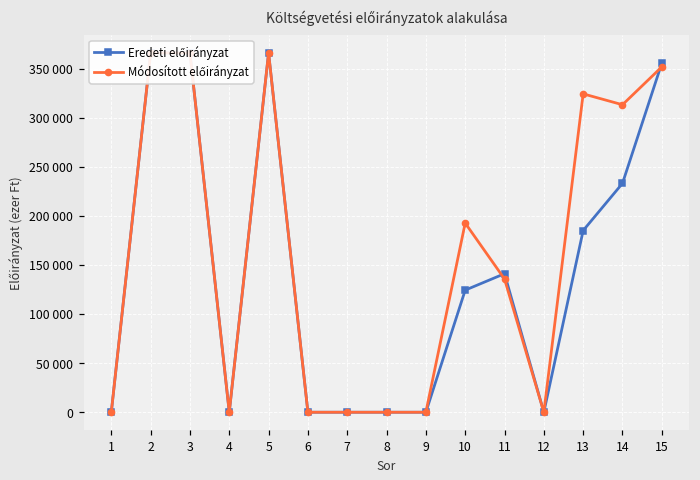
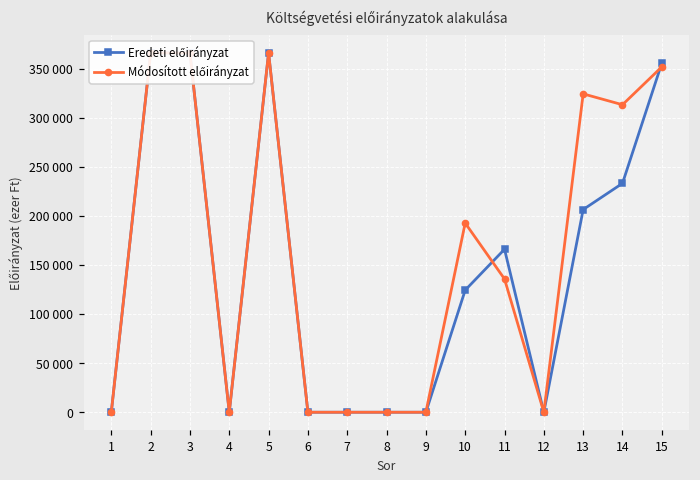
  {
    "Eredeti előirányzat": {
      "10": 120000,
-     "11": 140000,
-     "13": 190000,
+     "11": 170000,
+     "13": 210000,
      "14": 230000,
      "15": 360000
    },
    "Módosított előirányzat": {
      "10": 190000,
      "11": 140000,
      "13": 320000,
      "14": 310000,
      "15": 350000
    }
  }
